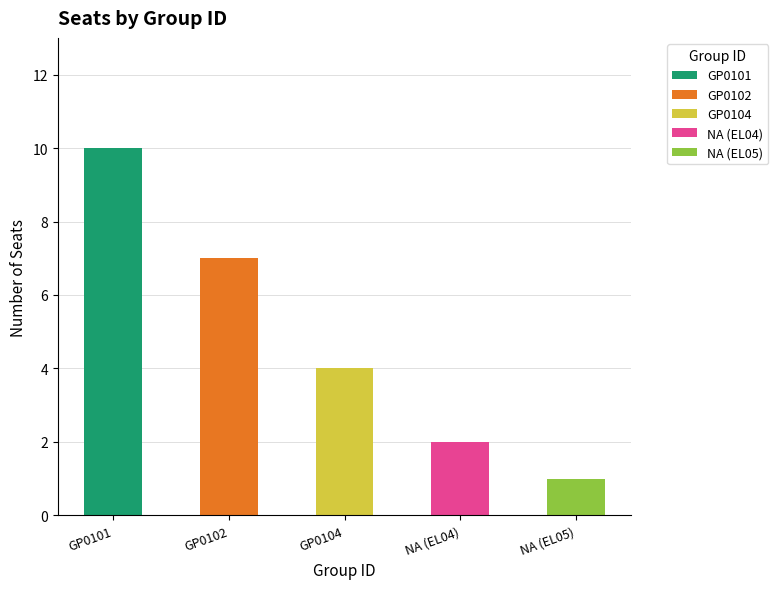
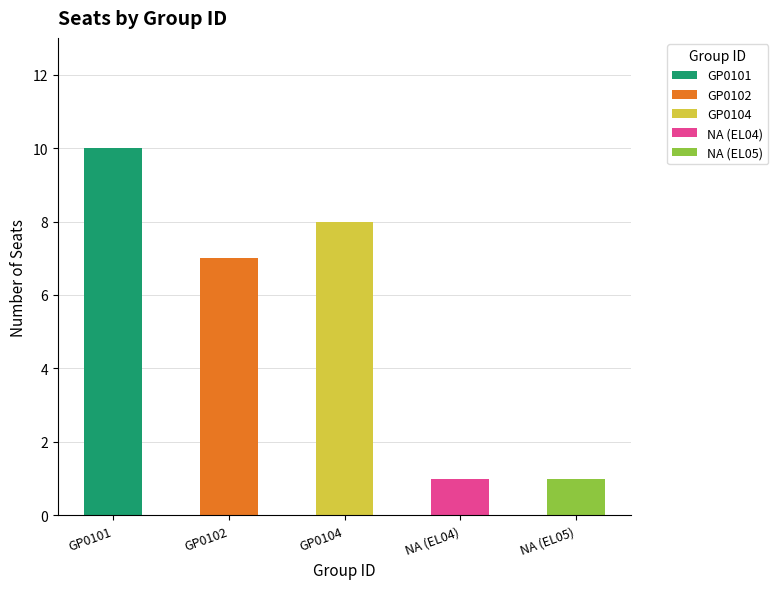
  {
    "GP0101": 10,
    "GP0102": 7,
-   "GP0104": 4,
-   "NA (EL04)": 2,
+   "GP0104": 8,
+   "NA (EL04)": 1,
    "NA (EL05)": 1
  }
